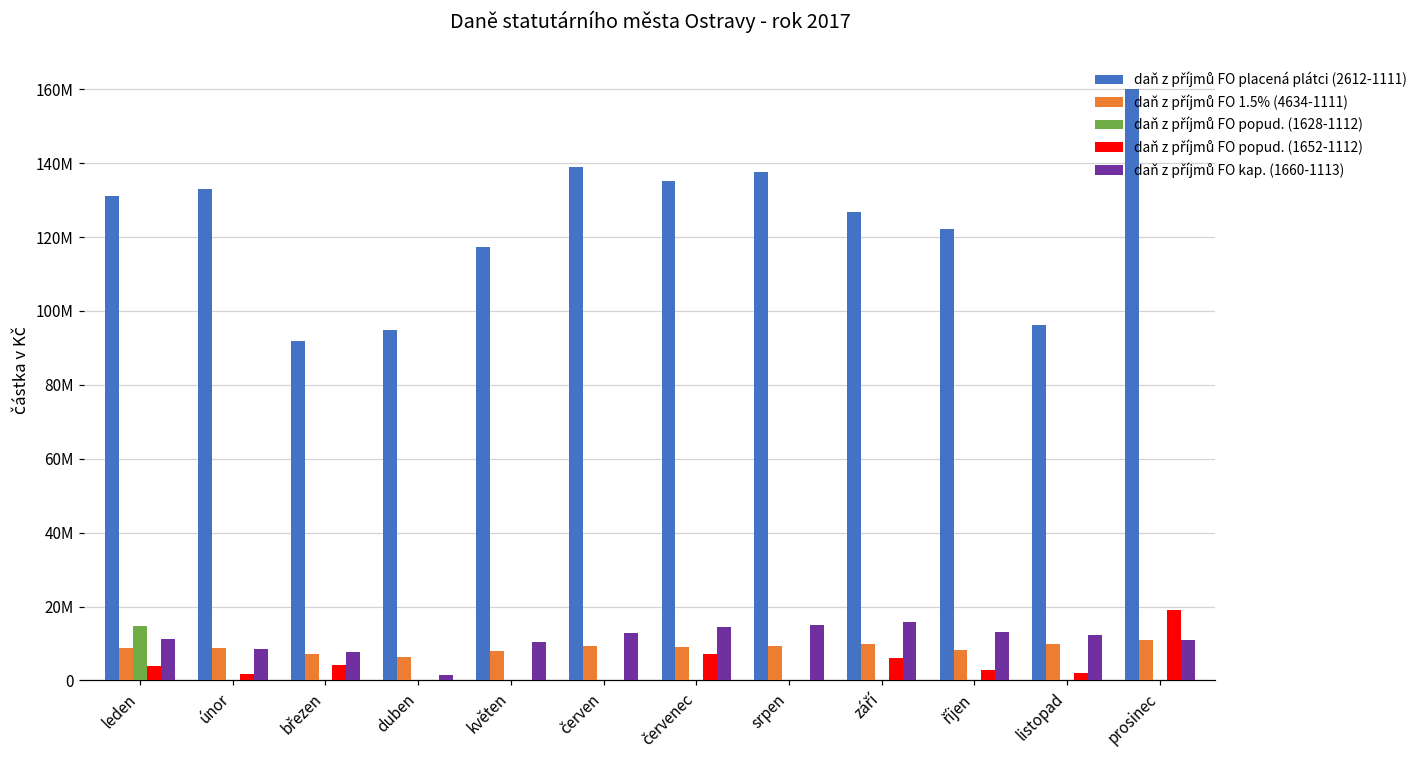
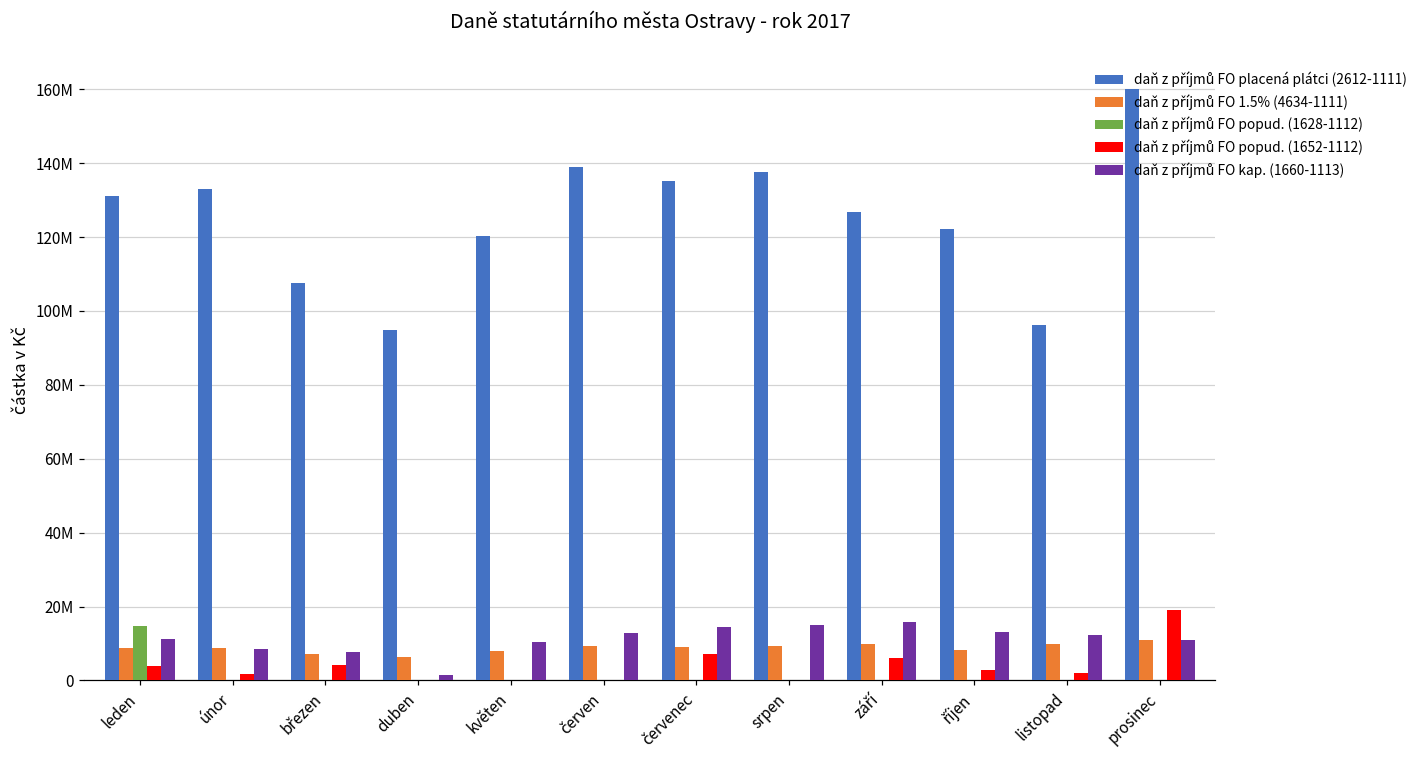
  {
    "daň z příjmů FO placená plátci (2612-1111)": {
      "leden": 131000000,
      "únor": 133000000,
-     "březen": 92000000,
+     "březen": 108000000,
      "duben": 95000000,
-     "květen": 117000000,
+     "květen": 120000000,
      "červen": 139000000,
      "červenec": 135000000,
      "srpen": 138000000,
      "září": 127000000,
      "říjen": 122000000,
      "listopad": 96000000,
      "prosinec": 160000000
    },
    "daň z příjmů FO 1.5% (4634-1111)": {
      "leden": 9000000,
      "únor": 9000000,
      "březen": 7000000,
      "duben": 6000000,
      "květen": 8000000,
      "červen": 9000000,
      "červenec": 9000000,
      "srpen": 9000000,
      "září": 10000000,
      "říjen": 8000000,
      "listopad": 10000000,
      "prosinec": 11000000
    },
    "daň z příjmů FO popud. (1628-1112)": {
      "leden": 15000000,
      "únor": 0,
      "březen": 0,
      "duben": 0,
      "květen": 0,
      "červen": 0,
      "červenec": 0,
      "srpen": 0,
      "září": 0,
      "říjen": 0,
      "listopad": 0,
      "prosinec": 0
    },
    "daň z příjmů FO popud. (1652-1112)": {
      "leden": 4000000,
      "únor": 2000000,
      "březen": 4000000,
      "duben": 0,
      "květen": 0,
      "červen": 0,
      "červenec": 7000000,
      "srpen": 0,
      "září": 6000000,
      "říjen": 3000000,
      "listopad": 2000000,
      "prosinec": 19000000
    },
    "daň z příjmů FO kap. (1660-1113)": {
      "leden": 11000000,
      "únor": 8000000,
      "březen": 8000000,
      "duben": 2000000,
      "květen": 10000000,
      "červen": 13000000,
      "červenec": 14000000,
      "srpen": 15000000,
      "září": 16000000,
      "říjen": 13000000,
      "listopad": 12000000,
      "prosinec": 11000000
    }
  }
